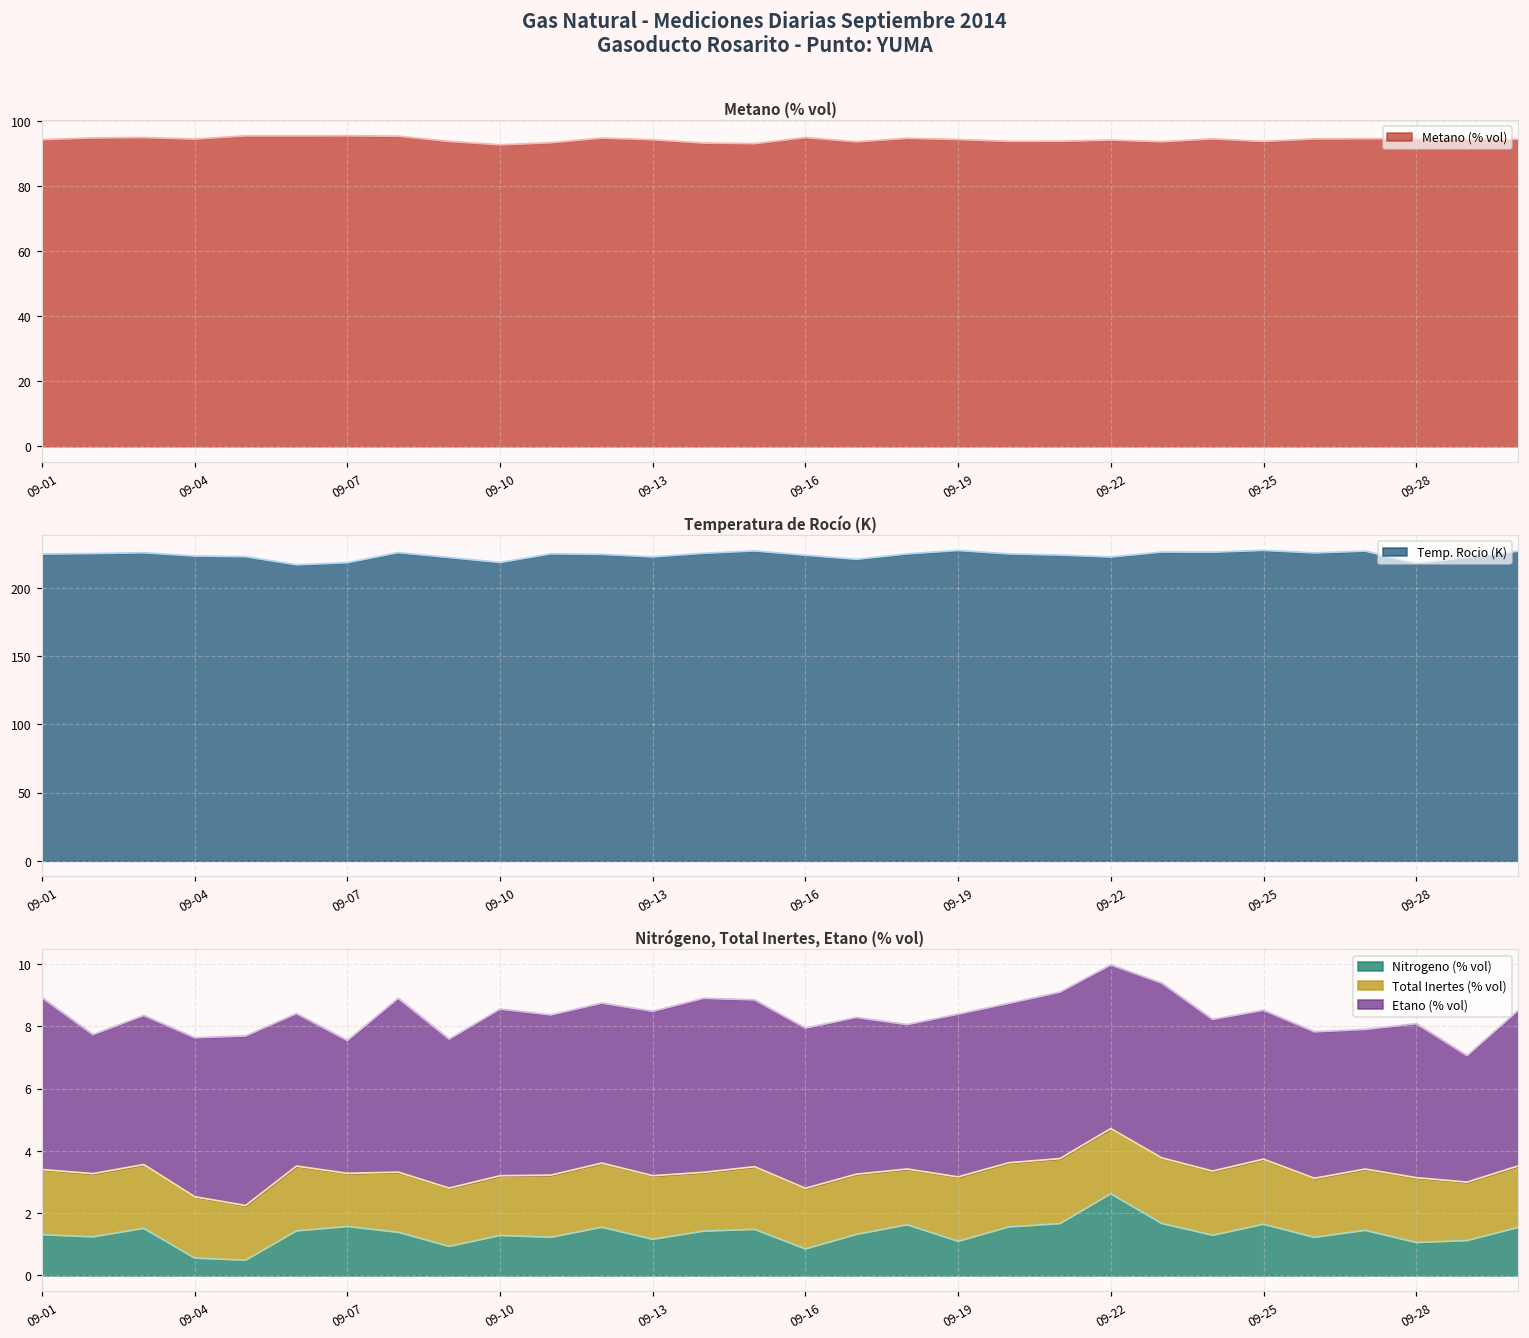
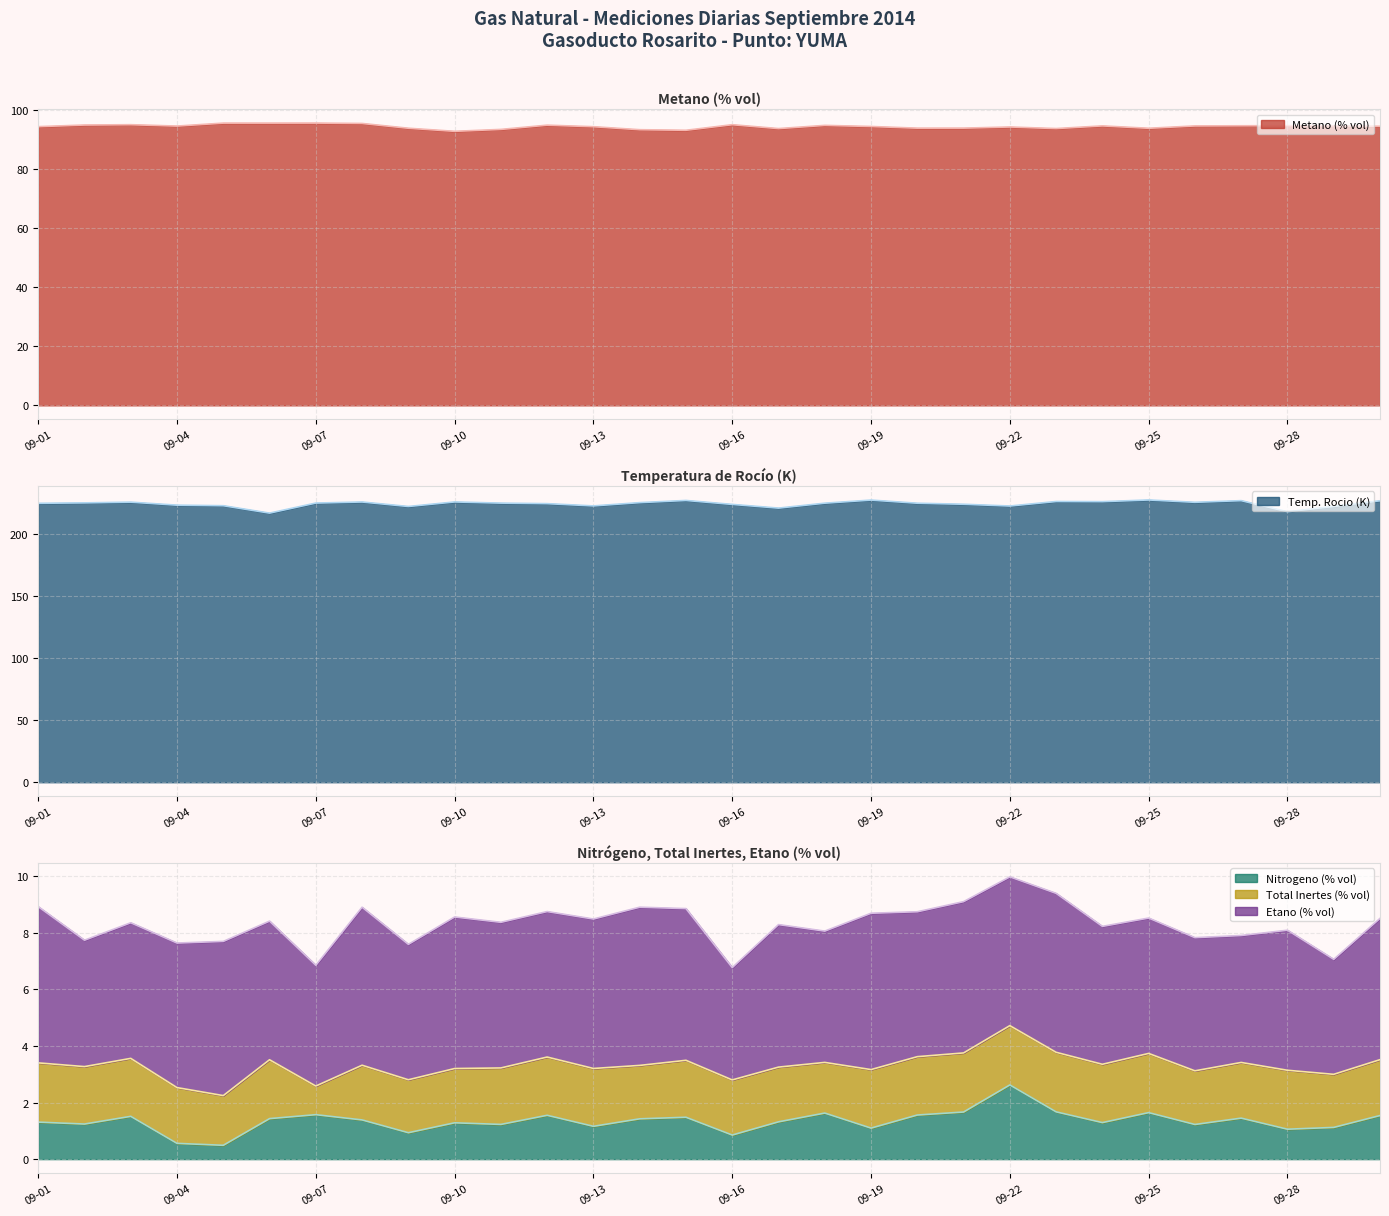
  {
    "Metano (% vol)": {
      "09-01": 94,
      "09-04": 94,
      "09-07": 95,
      "09-10": 93,
      "09-13": 94,
      "09-16": 95,
      "09-19": 94,
      "09-22": 94,
      "09-25": 94
    },
    "Temperatura de Rocío (K)": {
      "09-01": 225,
      "09-04": 223,
-     "09-07": 219,
-     "09-10": 219,
+     "09-07": 225,
+     "09-10": 226,
      "09-13": 223,
      "09-16": 224,
      "09-19": 227,
      "09-22": 223,
      "09-25": 228,
      "09-28": 218
    },
    "Nitrógeno, Total Inertes, Etano (% vol)": {
      "Nitrogeno (% vol)": {
        "09-01": 1.3,
        "09-04": 0.6,
        "09-07": 1.6,
        "09-10": 1.3,
        "09-13": 1.2,
        "09-16": 0.9,
        "09-19": 1.1,
        "09-22": 2.6,
        "09-25": 1.6,
        "09-28": 1.1
      },
      "Total Inertes (% vol)": {
        "09-01": 2.1,
        "09-04": 2.0,
-       "09-07": 1.7,
+       "09-07": 1.0,
        "09-10": 1.9,
        "09-13": 2.0,
        "09-16": 1.9,
        "09-19": 2.1,
        "09-22": 2.1,
        "09-25": 2.1,
        "09-28": 2.1
      },
      "Etano (% vol)": {
        "09-01": 5.5,
        "09-04": 5.1,
        "09-07": 4.3,
        "09-10": 5.4,
        "09-13": 5.3,
-       "09-16": 5.1,
-       "09-19": 5.2,
+       "09-16": 4.0,
+       "09-19": 5.5,
        "09-22": 5.3,
        "09-25": 4.8,
        "09-28": 4.9
      }
    }
  }
